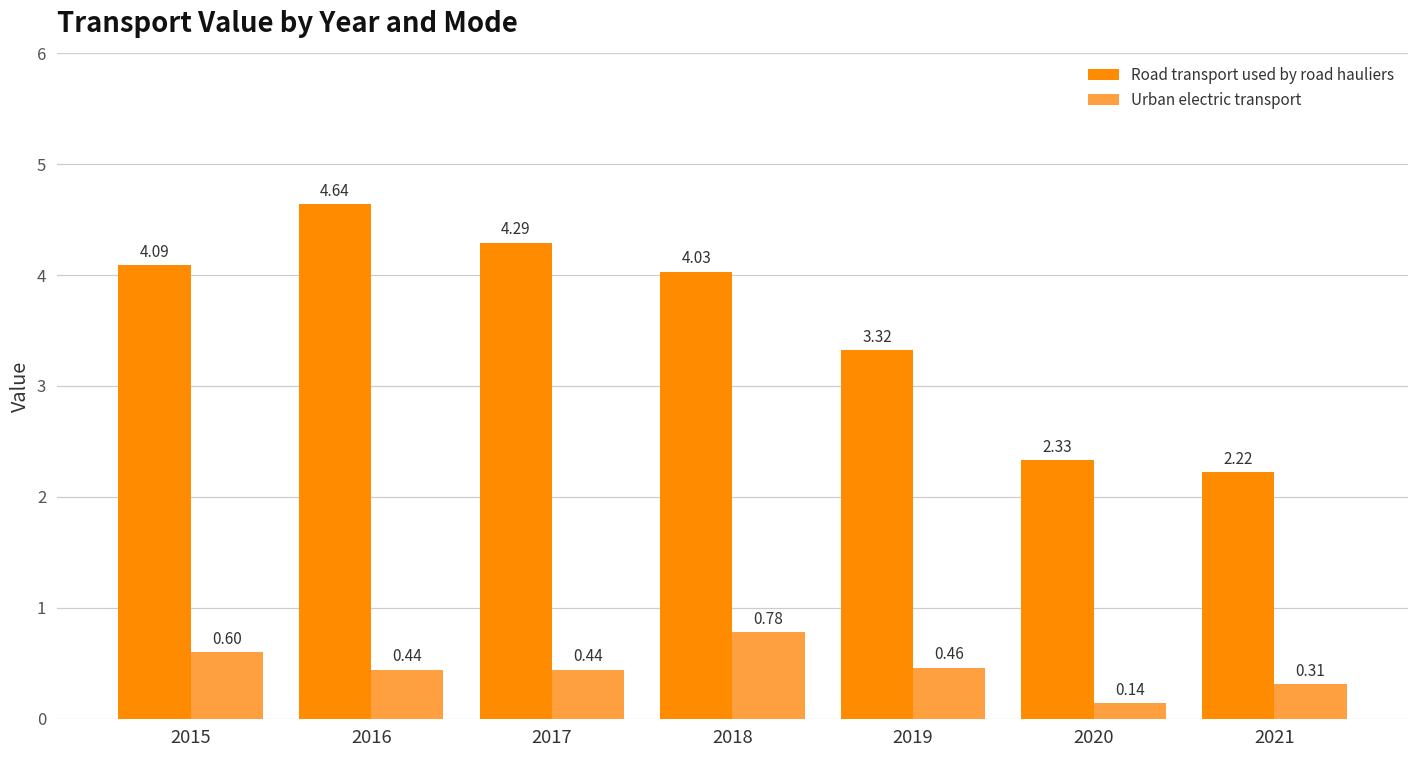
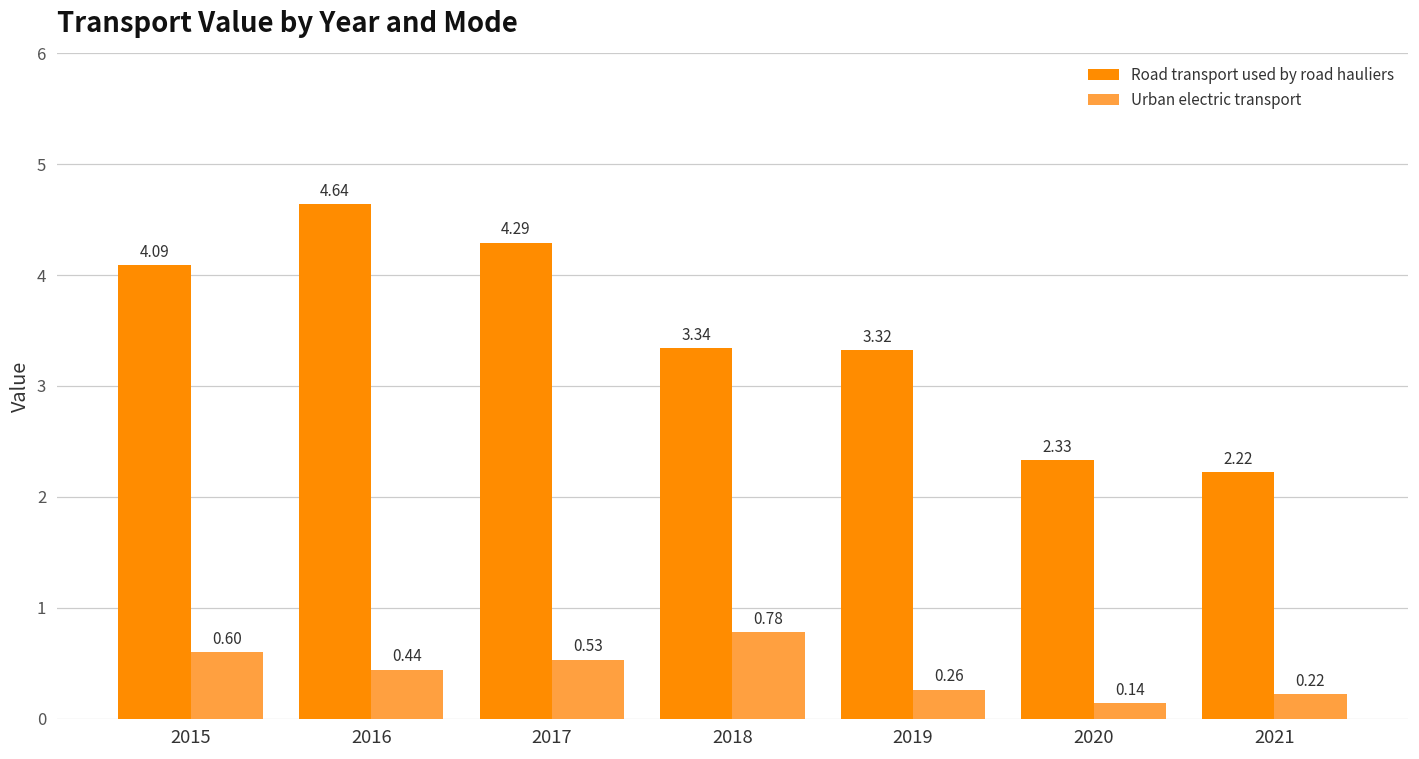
  {
    "Road transport used by road hauliers": {
      "2015": 4.09,
      "2016": 4.64,
      "2017": 4.29,
-     "2018": 4.03,
+     "2018": 3.34,
      "2019": 3.32,
      "2020": 2.33,
      "2021": 2.22
    },
    "Urban electric transport": {
      "2015": 0.60,
      "2016": 0.44,
-     "2017": 0.44,
+     "2017": 0.53,
      "2018": 0.78,
-     "2019": 0.46,
+     "2019": 0.26,
      "2020": 0.14,
-     "2021": 0.31
+     "2021": 0.22
    }
  }
